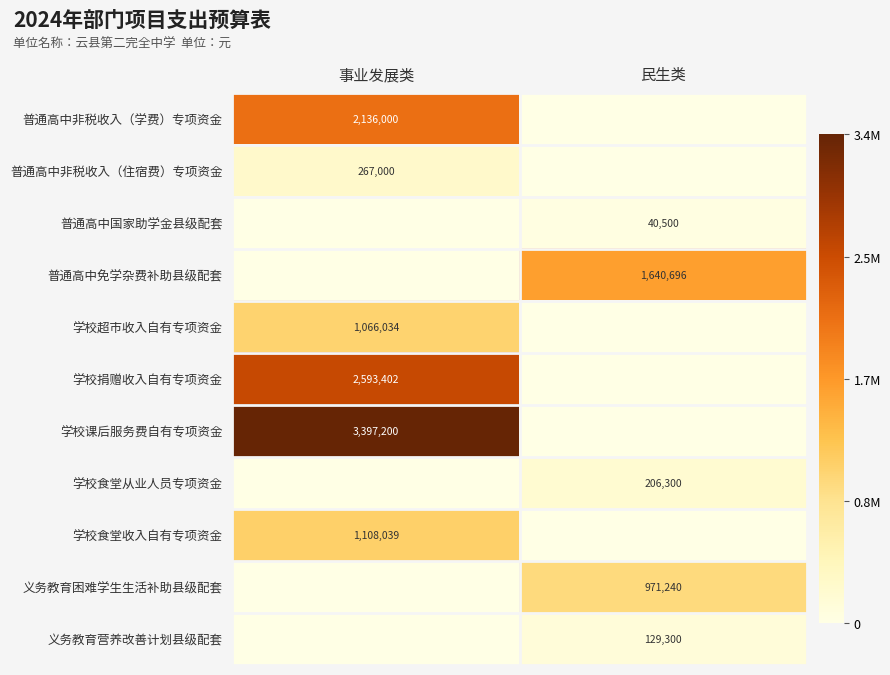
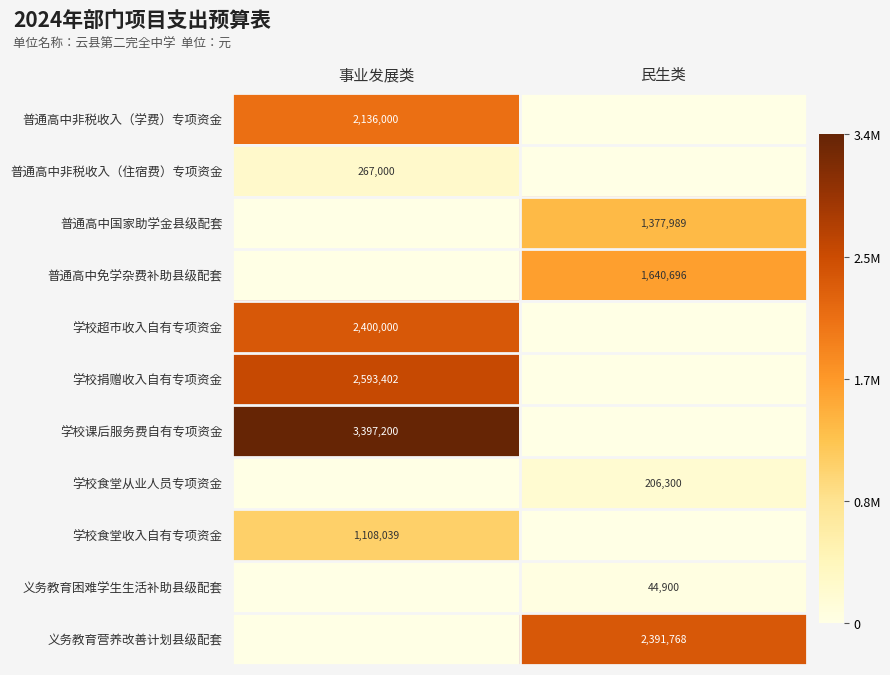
  {
    "普通高中非税收入（学费）专项资金": {
      "事业发展类": "2,136,000"
    },
    "普通高中非税收入（住宿费）专项资金": {
      "事业发展类": "267,000"
    },
    "普通高中国家助学金县级配套": {
-     "民生类": "40,500"
+     "民生类": "1,377,989"
    },
    "普通高中免学杂费补助县级配套": {
      "民生类": "1,640,696"
    },
    "学校超市收入自有专项资金": {
-     "事业发展类": "1,066,034"
+     "事业发展类": "2,400,000"
    },
    "学校捐赠收入自有专项资金": {
      "事业发展类": "2,593,402"
    },
    "学校课后服务费自有专项资金": {
      "事业发展类": "3,397,200"
    },
    "学校食堂从业人员专项资金": {
      "民生类": "206,300"
    },
    "学校食堂收入自有专项资金": {
      "事业发展类": "1,108,039"
    },
    "义务教育困难学生生活补助县级配套": {
-     "民生类": "971,240"
+     "民生类": "44,900"
    },
    "义务教育营养改善计划县级配套": {
-     "民生类": "129,300"
+     "民生类": "2,391,768"
    }
  }
